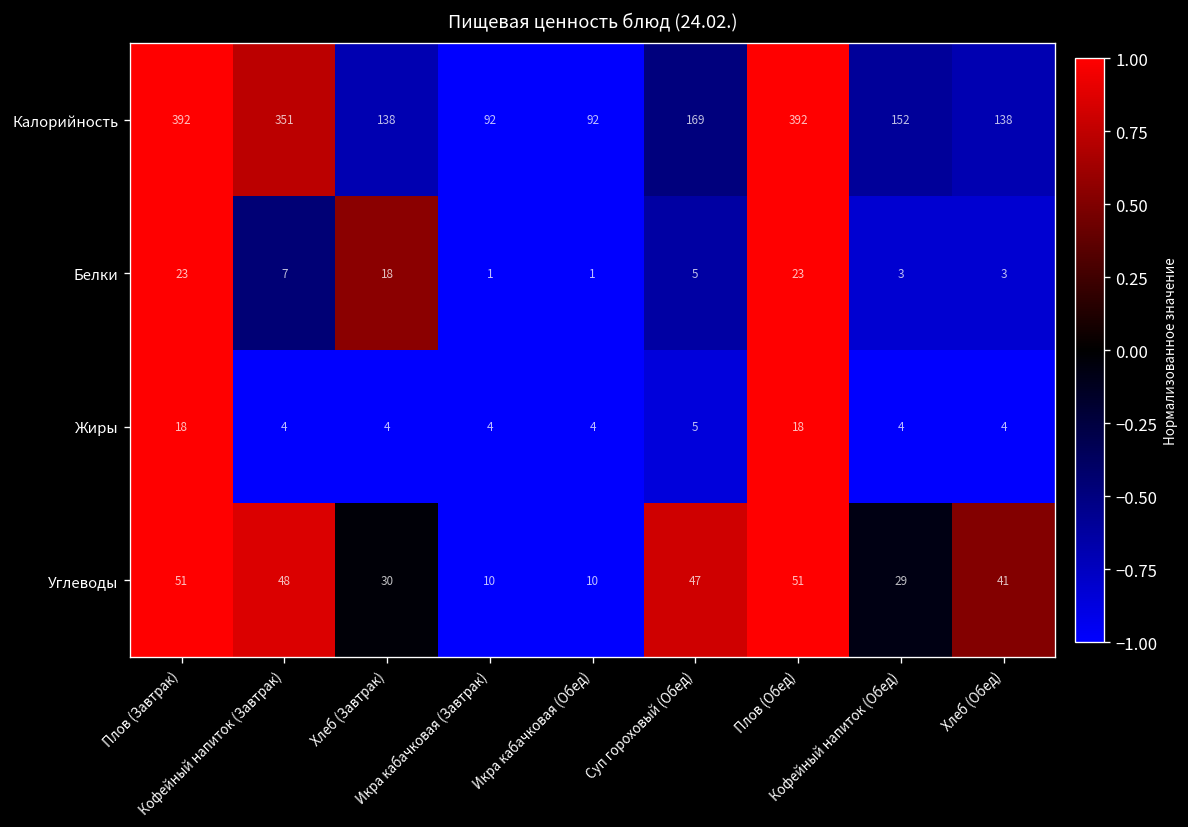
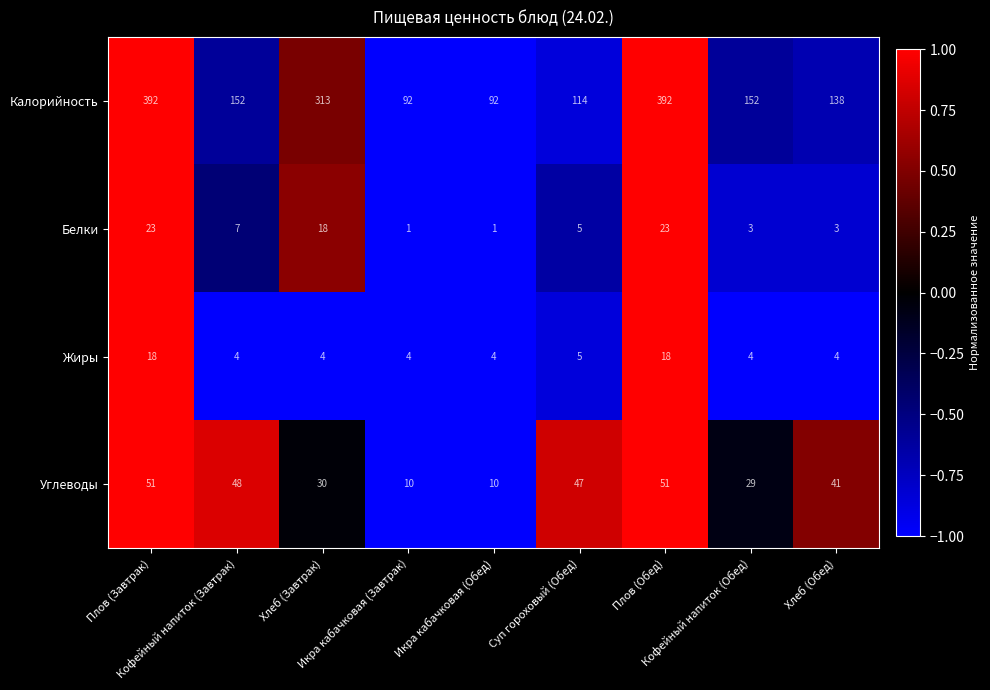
  {
    "Калорийность": {
      "Плов (Завтрак)": 392,
-     "Кофейный напиток (Завтрак)": 351,
-     "Хлеб (Завтрак)": 138,
+     "Кофейный напиток (Завтрак)": 152,
+     "Хлеб (Завтрак)": 313,
      "Икра кабачковая (Завтрак)": 92,
      "Икра кабачковая (Обед)": 92,
-     "Суп гороховый (Обед)": 169,
+     "Суп гороховый (Обед)": 114,
      "Плов (Обед)": 392,
      "Кофейный напиток (Обед)": 152,
      "Хлеб (Обед)": 138
    },
    "Белки": {
      "Плов (Завтрак)": 23,
      "Кофейный напиток (Завтрак)": 7,
      "Хлеб (Завтрак)": 18,
      "Икра кабачковая (Завтрак)": 1,
      "Икра кабачковая (Обед)": 1,
      "Суп гороховый (Обед)": 5,
      "Плов (Обед)": 23,
      "Кофейный напиток (Обед)": 3,
      "Хлеб (Обед)": 3
    },
    "Жиры": {
      "Плов (Завтрак)": 18,
      "Кофейный напиток (Завтрак)": 4,
      "Хлеб (Завтрак)": 4,
      "Икра кабачковая (Завтрак)": 4,
      "Икра кабачковая (Обед)": 4,
      "Суп гороховый (Обед)": 5,
      "Плов (Обед)": 18,
      "Кофейный напиток (Обед)": 4,
      "Хлеб (Обед)": 4
    },
    "Углеводы": {
      "Плов (Завтрак)": 51,
      "Кофейный напиток (Завтрак)": 48,
      "Хлеб (Завтрак)": 30,
      "Икра кабачковая (Завтрак)": 10,
      "Икра кабачковая (Обед)": 10,
      "Суп гороховый (Обед)": 47,
      "Плов (Обед)": 51,
      "Кофейный напиток (Обед)": 29,
      "Хлеб (Обед)": 41
    }
  }
